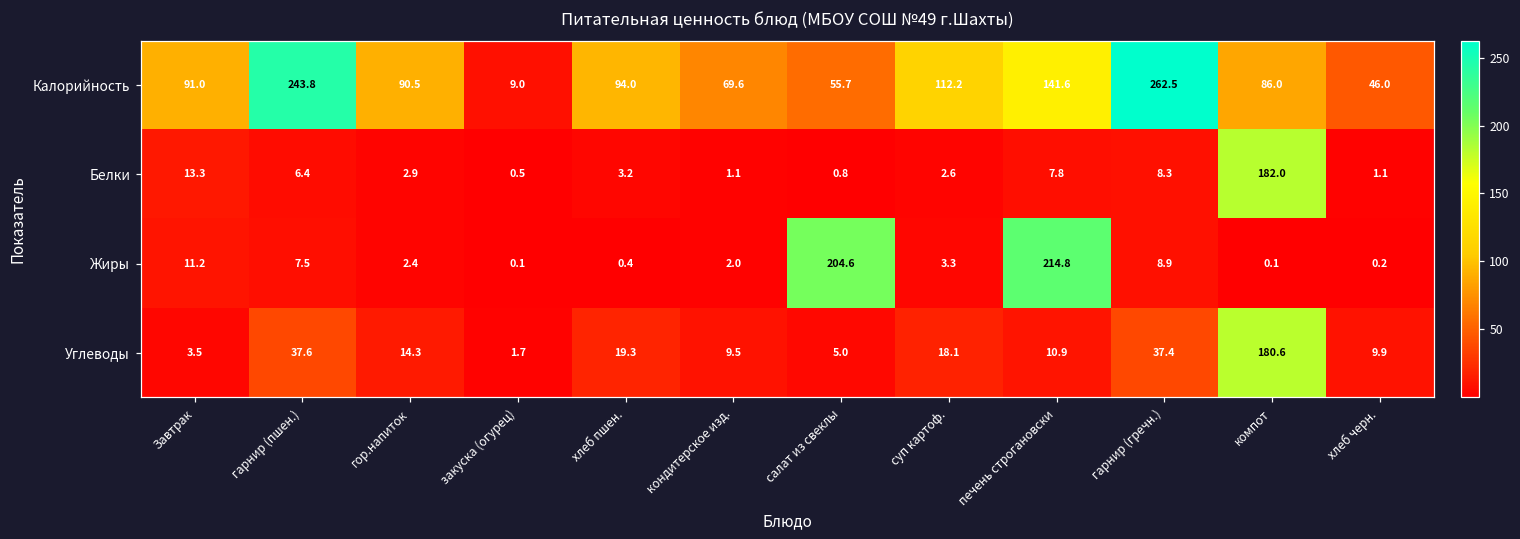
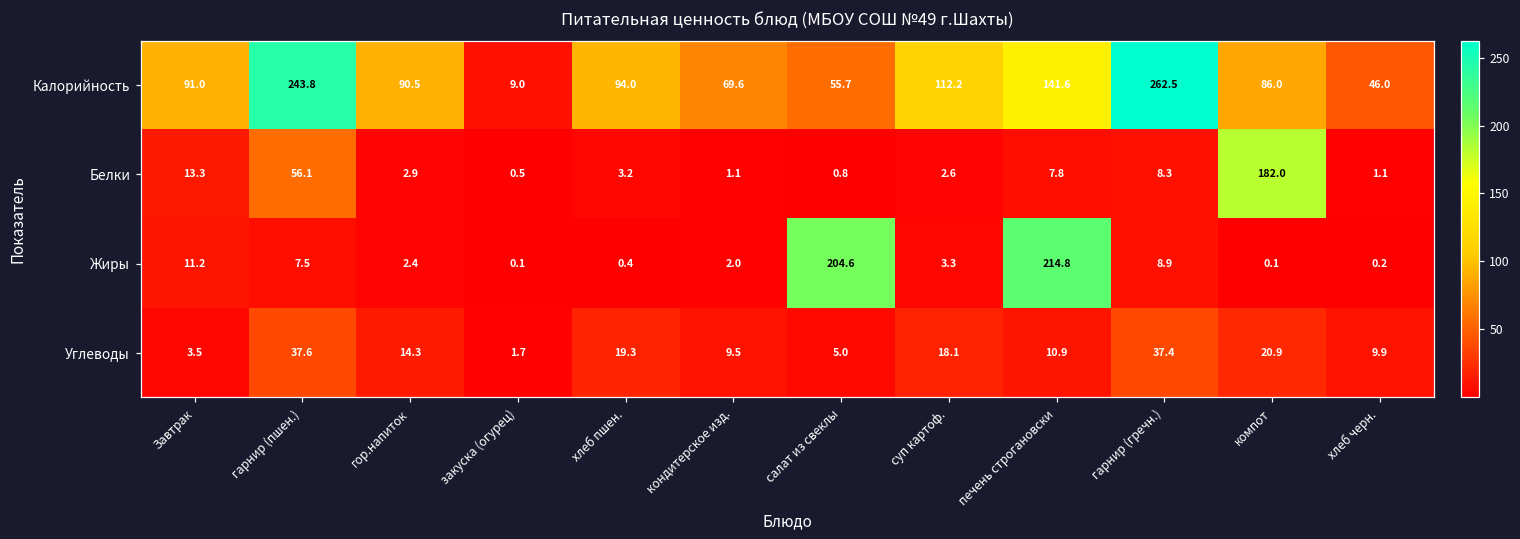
  {
    "Калорийность": {
      "Завтрак": 91.0,
      "гарнир (пшен.)": 243.8,
      "гор.напиток": 90.5,
      "закуска (огурец)": 9.0,
      "хлеб пшен.": 94.0,
      "кондитерское изд.": 69.6,
      "салат из свеклы": 55.7,
      "суп картоф.": 112.2,
      "печень строгановски": 141.6,
      "гарнир (гречн.)": 262.5,
      "компот": 86.0,
      "хлеб черн.": 46.0
    },
    "Белки": {
      "Завтрак": 13.3,
-     "гарнир (пшен.)": 6.4,
+     "гарнир (пшен.)": 56.1,
      "гор.напиток": 2.9,
      "закуска (огурец)": 0.5,
      "хлеб пшен.": 3.2,
      "кондитерское изд.": 1.1,
      "салат из свеклы": 0.8,
      "суп картоф.": 2.6,
      "печень строгановски": 7.8,
      "гарнир (гречн.)": 8.3,
      "компот": 182.0,
      "хлеб черн.": 1.1
    },
    "Жиры": {
      "Завтрак": 11.2,
      "гарнир (пшен.)": 7.5,
      "гор.напиток": 2.4,
      "закуска (огурец)": 0.1,
      "хлеб пшен.": 0.4,
      "кондитерское изд.": 2.0,
      "салат из свеклы": 204.6,
      "суп картоф.": 3.3,
      "печень строгановски": 214.8,
      "гарнир (гречн.)": 8.9,
      "компот": 0.1,
      "хлеб черн.": 0.2
    },
    "Углеводы": {
      "Завтрак": 3.5,
      "гарнир (пшен.)": 37.6,
      "гор.напиток": 14.3,
      "закуска (огурец)": 1.7,
      "хлеб пшен.": 19.3,
      "кондитерское изд.": 9.5,
      "салат из свеклы": 5.0,
      "суп картоф.": 18.1,
      "печень строгановски": 10.9,
      "гарнир (гречн.)": 37.4,
-     "компот": 180.6,
+     "компот": 20.9,
      "хлеб черн.": 9.9
    }
  }
